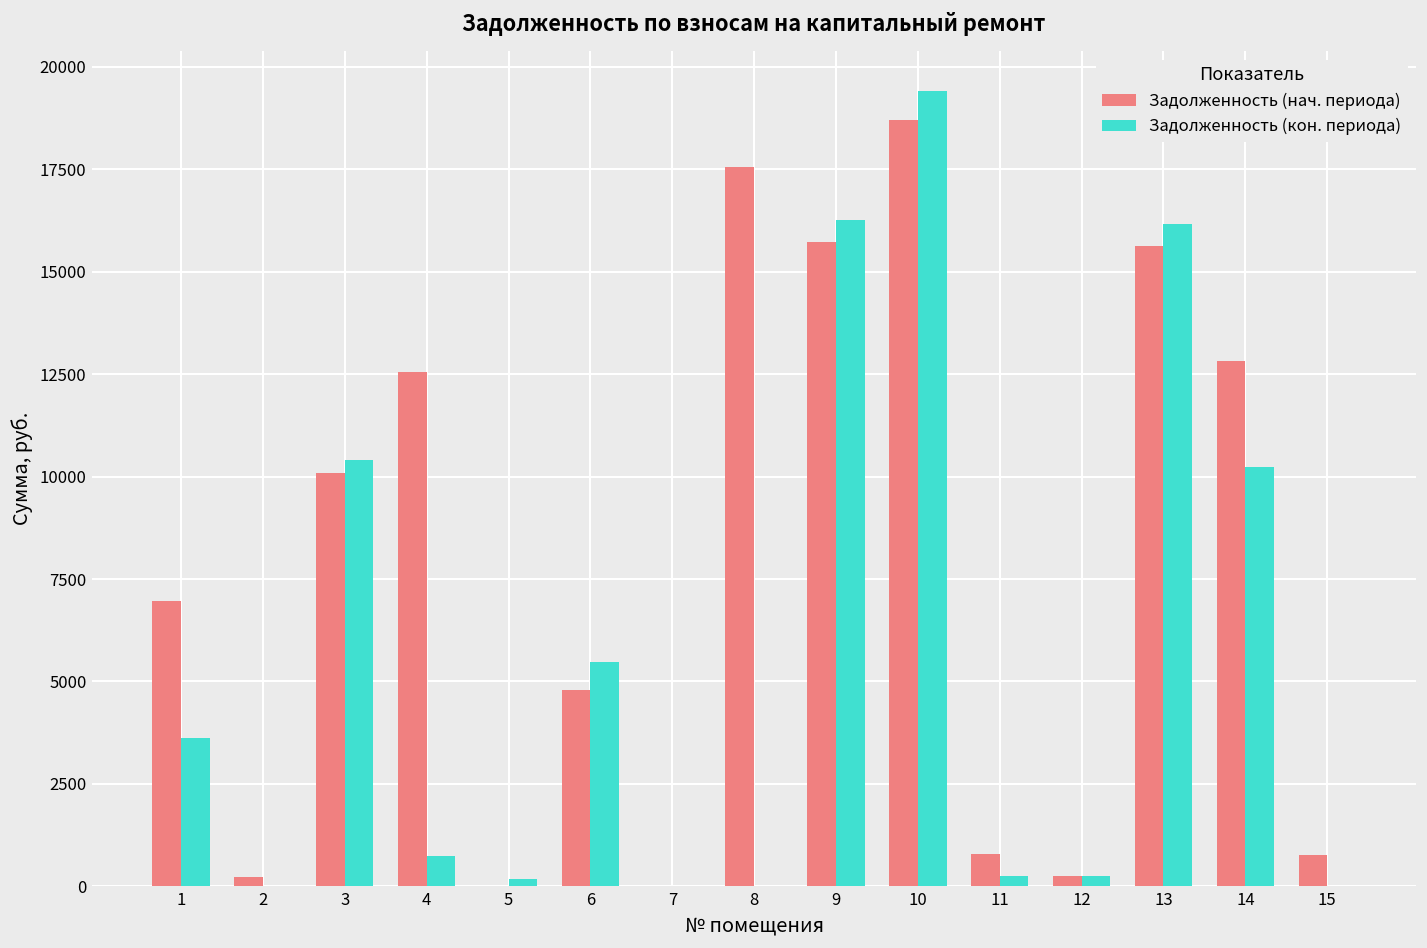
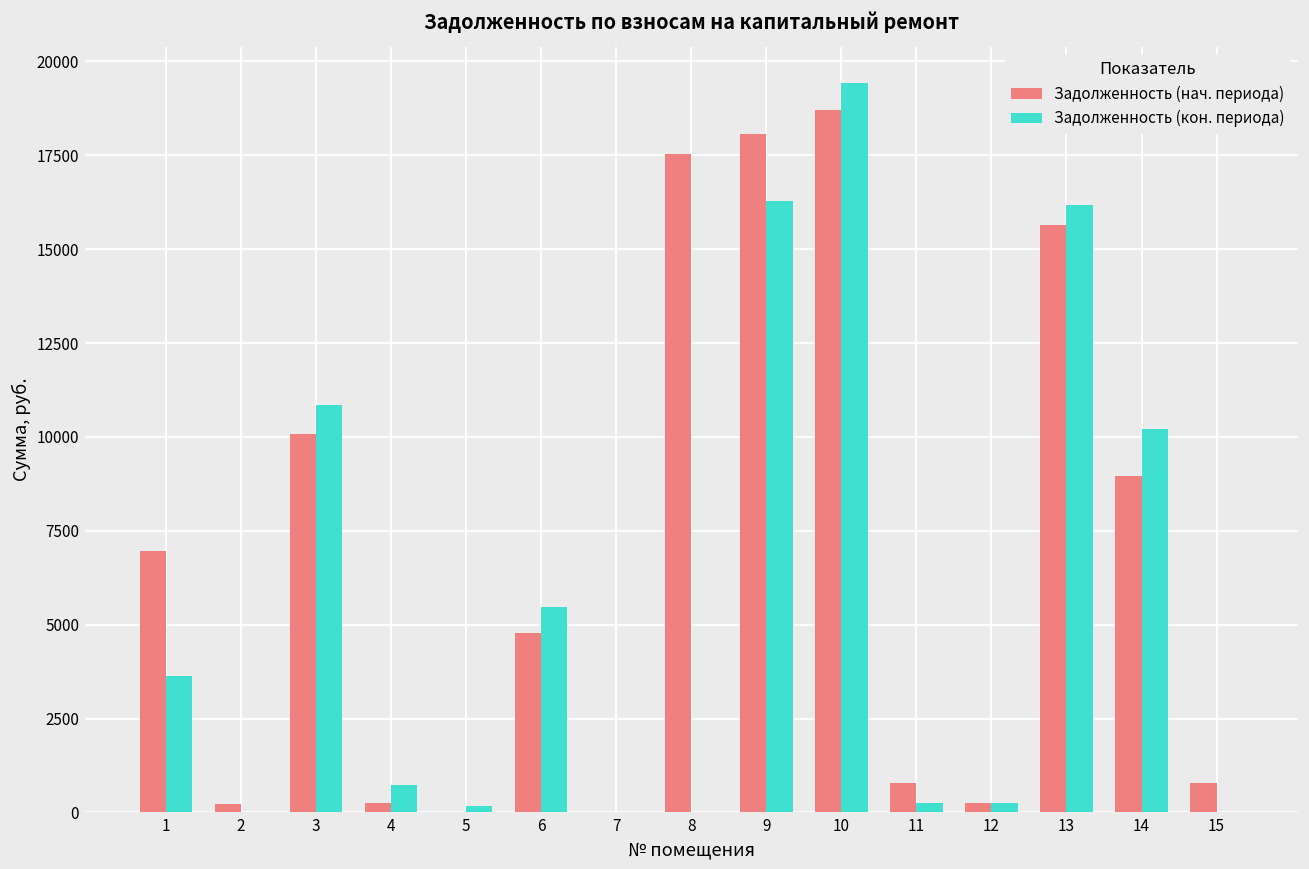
  {
    "Задолженность (нач. периода)": {
      "1": 7000,
      "2": 200,
      "3": 10100,
-     "4": 12500,
+     "4": 300,
      "5": 0,
      "6": 4800,
      "7": 0,
      "8": 17500,
-     "9": 15700,
+     "9": 18100,
      "10": 18700,
      "11": 800,
      "12": 300,
      "13": 15600,
-     "14": 12800,
+     "14": 8900,
      "15": 800
    },
    "Задолженность (кон. периода)": {
      "1": 3600,
      "2": 0,
-     "3": 10400,
+     "3": 10900,
      "4": 700,
      "5": 200,
      "6": 5500,
      "7": 0,
      "8": 0,
      "9": 16300,
      "10": 19400,
      "11": 300,
      "12": 200,
      "13": 16200,
      "14": 10200,
      "15": 0
    }
  }
